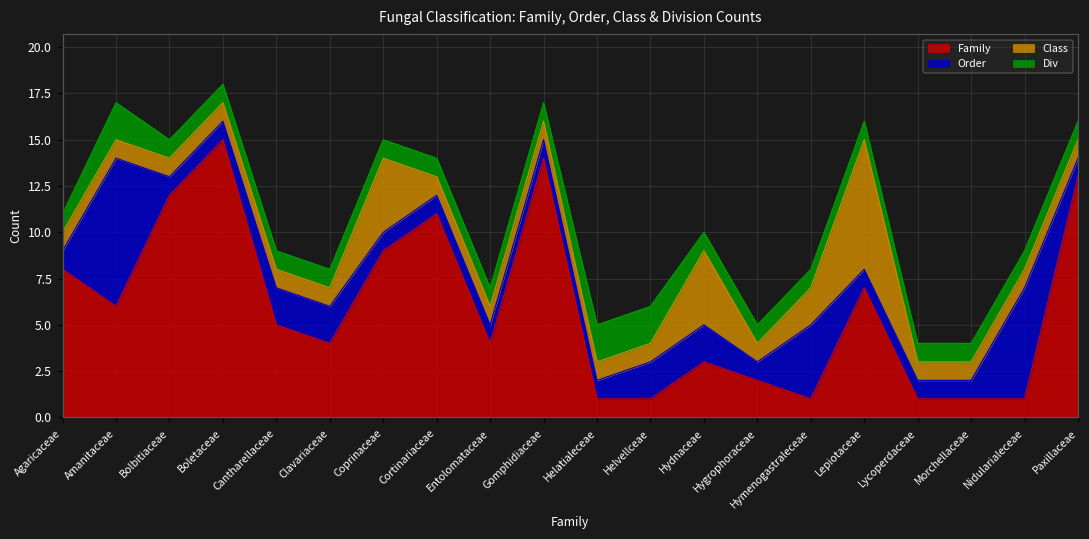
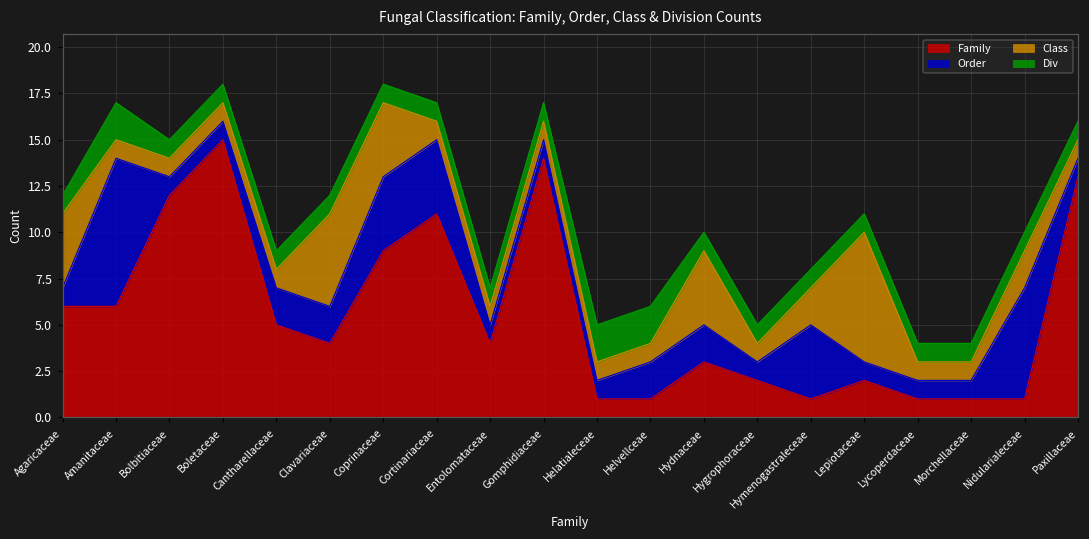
  {
    "Family": {
-     "Agaricaceae": 8,
+     "Agaricaceae": 6,
      "Amanitaceae": 6,
      "Bolbitiaceae": 12,
      "Boletaceae": 15,
      "Cantharellaceae": 5,
      "Clavariaceae": 4,
      "Coprinaceae": 9,
      "Cortinariaceae": 11,
      "Entolomataceae": 4,
      "Gomphidiaceae": 14,
      "Helatialeceae": 1,
      "Helvellceae": 1,
      "Hydnaceae": 3,
      "Hygrophoraceae": 2,
      "Hymenogastraleceae": 1,
-     "Lepiotaceae": 7,
+     "Lepiotaceae": 2,
      "Lycoperdaceae": 1,
      "Morchellaceae": 1,
      "Nidularialeceae": 1,
      "Paxillaceae": 13
    },
    "Order": {
      "Agaricaceae": 1,
      "Amanitaceae": 8,
      "Bolbitiaceae": 1,
      "Boletaceae": 1,
      "Cantharellaceae": 2,
      "Clavariaceae": 2,
-     "Coprinaceae": 1,
-     "Cortinariaceae": 1,
+     "Coprinaceae": 4,
+     "Cortinariaceae": 4,
      "Entolomataceae": 1,
      "Gomphidiaceae": 1,
      "Helatialeceae": 1,
      "Helvellceae": 2,
      "Hydnaceae": 2,
      "Hygrophoraceae": 1,
      "Hymenogastraleceae": 4,
      "Lepiotaceae": 1,
      "Lycoperdaceae": 1,
      "Morchellaceae": 1,
      "Nidularialeceae": 6,
      "Paxillaceae": 1
    },
    "Class": {
-     "Agaricaceae": 1,
+     "Agaricaceae": 4,
      "Amanitaceae": 1,
      "Bolbitiaceae": 1,
      "Boletaceae": 1,
      "Cantharellaceae": 1,
-     "Clavariaceae": 1,
+     "Clavariaceae": 5,
      "Coprinaceae": 4,
      "Cortinariaceae": 1,
      "Entolomataceae": 1,
      "Gomphidiaceae": 1,
      "Helatialeceae": 1,
      "Helvellceae": 1,
      "Hydnaceae": 4,
      "Hygrophoraceae": 1,
      "Hymenogastraleceae": 2,
      "Lepiotaceae": 7,
      "Lycoperdaceae": 1,
      "Morchellaceae": 1,
-     "Nidularialeceae": 1,
+     "Nidularialeceae": 2,
      "Paxillaceae": 1
    },
    "Div": {
      "Agaricaceae": 1,
      "Amanitaceae": 2,
      "Bolbitiaceae": 1,
      "Boletaceae": 1,
      "Cantharellaceae": 1,
      "Clavariaceae": 1,
      "Coprinaceae": 1,
      "Cortinariaceae": 1,
      "Entolomataceae": 1,
      "Gomphidiaceae": 1,
      "Helatialeceae": 2,
      "Helvellceae": 2,
      "Hydnaceae": 1,
      "Hygrophoraceae": 1,
      "Hymenogastraleceae": 1,
      "Lepiotaceae": 1,
      "Lycoperdaceae": 1,
      "Morchellaceae": 1,
      "Nidularialeceae": 1,
      "Paxillaceae": 1
    }
  }
